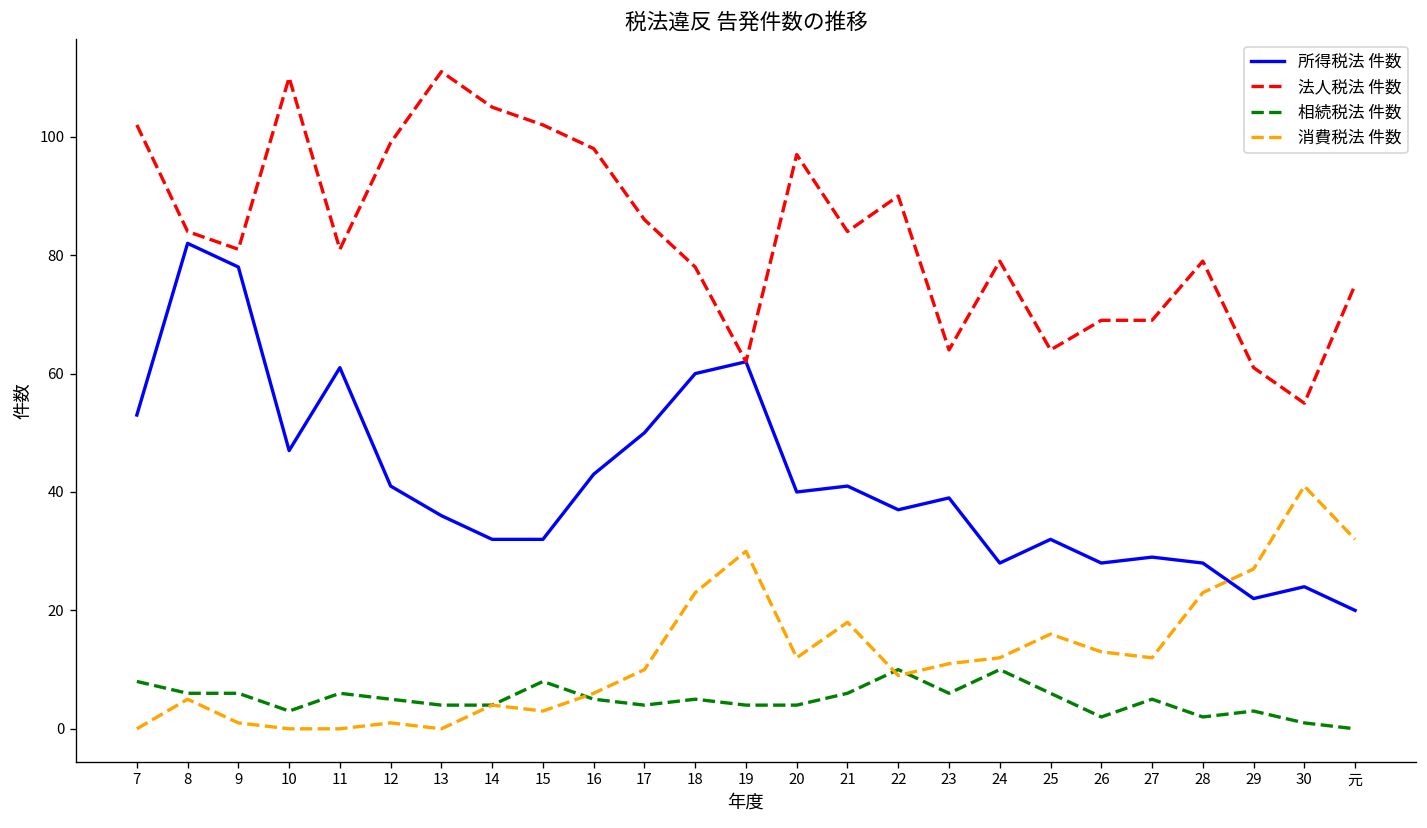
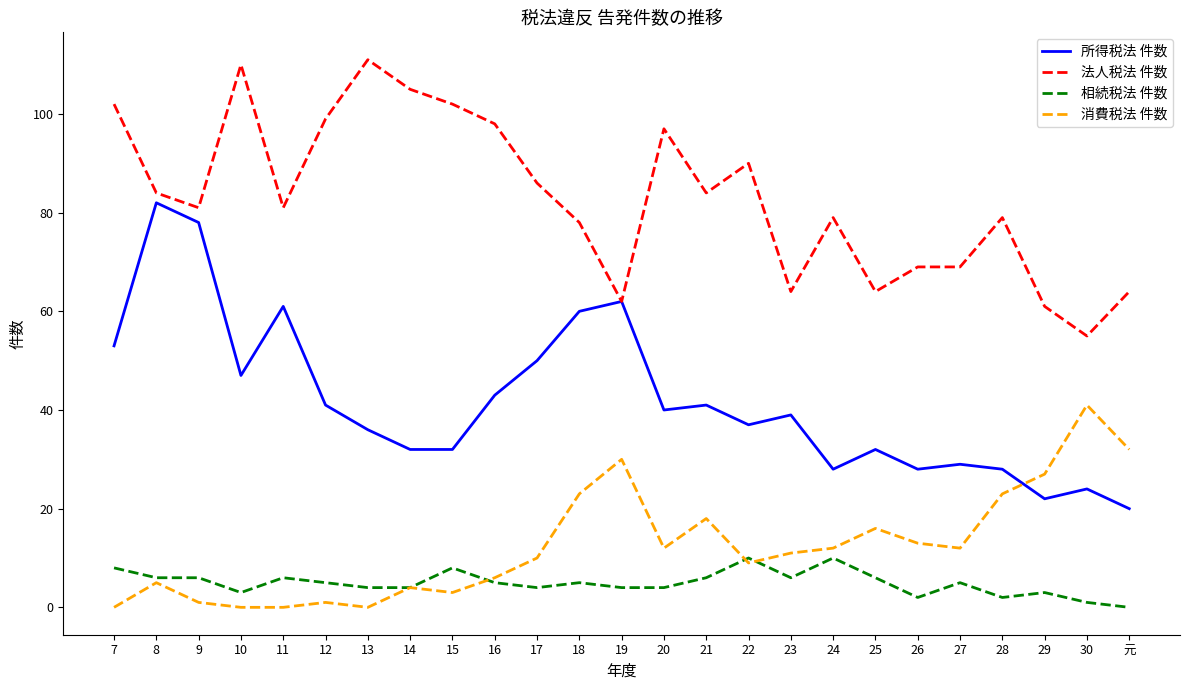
  {
    "所得税法 件数": {
      "7": 53,
      "8": 82,
      "9": 78,
      "10": 47,
      "11": 61,
      "12": 41,
      "13": 36,
      "14": 32,
      "15": 32,
      "16": 43,
      "17": 50,
      "18": 60,
      "20": 40,
      "21": 41,
      "22": 37,
      "23": 39,
      "24": 28,
      "25": 32,
      "26": 28,
      "27": 29,
      "28": 28,
      "29": 22,
      "30": 24,
      "元": 20
    },
    "法人税法 件数": {
      "7": 102,
      "8": 84,
      "9": 81,
      "10": 110,
      "11": 81,
      "12": 99,
      "13": 111,
      "14": 105,
      "15": 102,
      "16": 98,
      "17": 86,
      "18": 78,
      "20": 97,
      "21": 84,
      "22": 90,
      "23": 64,
      "24": 79,
      "25": 64,
      "26": 69,
      "27": 69,
      "28": 79,
      "29": 61,
      "30": 55,
-     "元": 75
+     "元": 64
    },
    "相続税法 件数": {
      "7": 8,
      "8": 6,
      "9": 6,
      "10": 3,
      "11": 6,
      "12": 5,
      "13": 4,
      "15": 8,
      "16": 5,
      "17": 4,
      "18": 5,
      "19": 4,
      "20": 4,
      "21": 6,
      "22": 10,
      "23": 6,
      "24": 10,
      "25": 6,
      "26": 2,
      "27": 5,
      "28": 2,
      "29": 3,
      "30": 1,
      "元": 0
    },
    "消費税法 件数": {
      "7": 0,
      "8": 5,
      "9": 1,
      "10": 0,
      "11": 0,
      "12": 1,
      "13": 0,
      "15": 3,
      "16": 6,
      "17": 10,
      "18": 23,
      "19": 30,
      "20": 12,
      "21": 18,
      "22": 9,
      "23": 11,
      "24": 12,
      "25": 16,
      "26": 13,
      "27": 12,
      "28": 23,
      "29": 27,
      "30": 41,
      "元": 32
    }
  }
